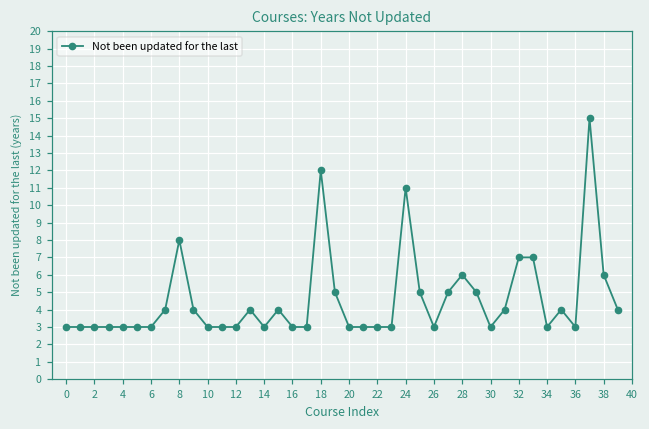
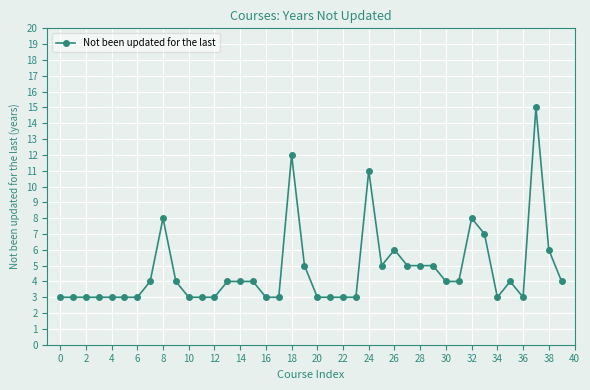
  {
    "0": 3,
    "2": 3,
    "4": 3,
    "6": 3,
    "8": 8,
    "10": 3,
    "12": 3,
-   "14": 3,
+   "14": 4,
    "16": 3,
    "18": 12,
    "20": 3,
    "22": 3,
    "24": 11,
-   "26": 3,
-   "28": 6,
-   "30": 3,
-   "32": 7,
+   "26": 6,
+   "28": 5,
+   "30": 4,
+   "32": 8,
    "34": 3,
    "36": 3,
    "38": 6
  }
